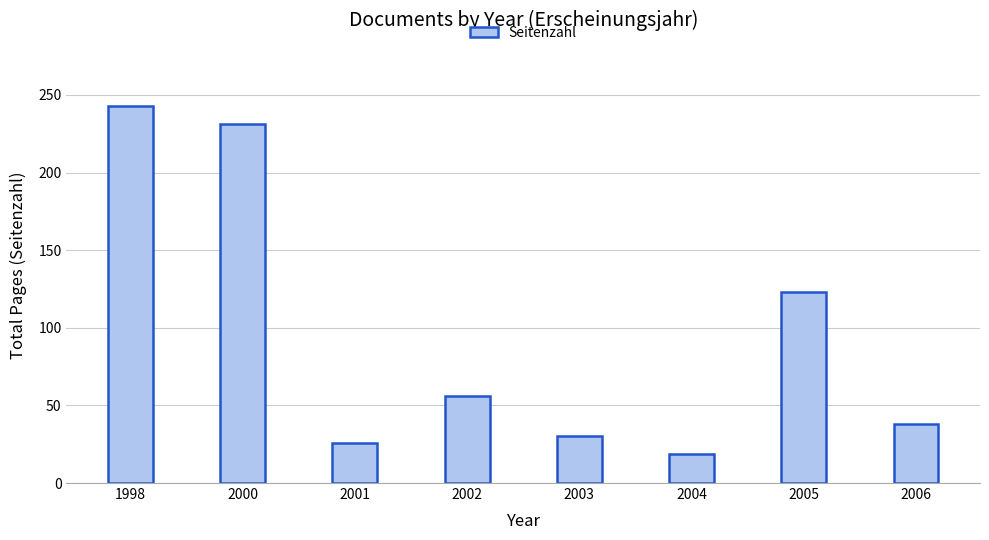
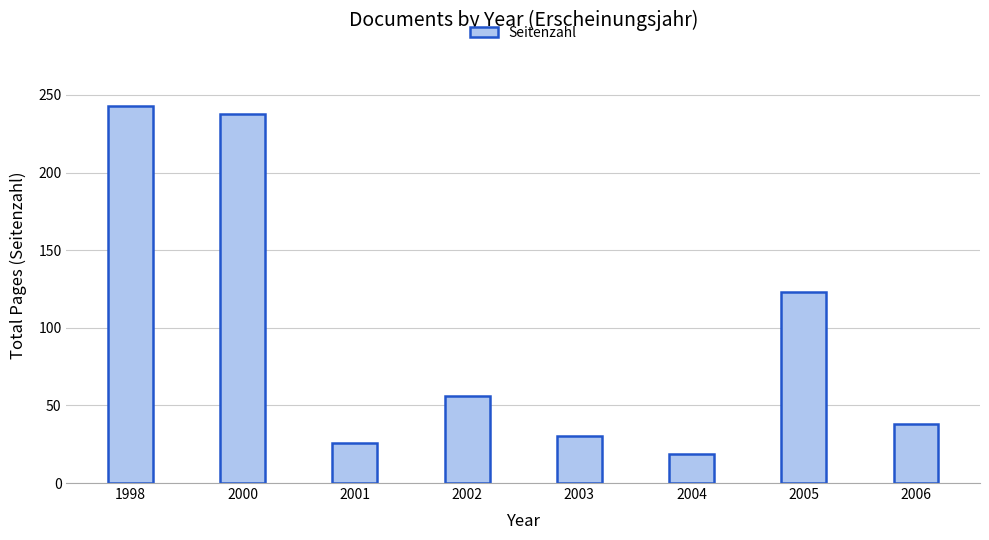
  {
    "1998": 243,
-   "2000": 231,
+   "2000": 238,
    "2001": 26,
    "2002": 56,
    "2003": 30,
    "2004": 19,
    "2005": 123,
    "2006": 38
  }
